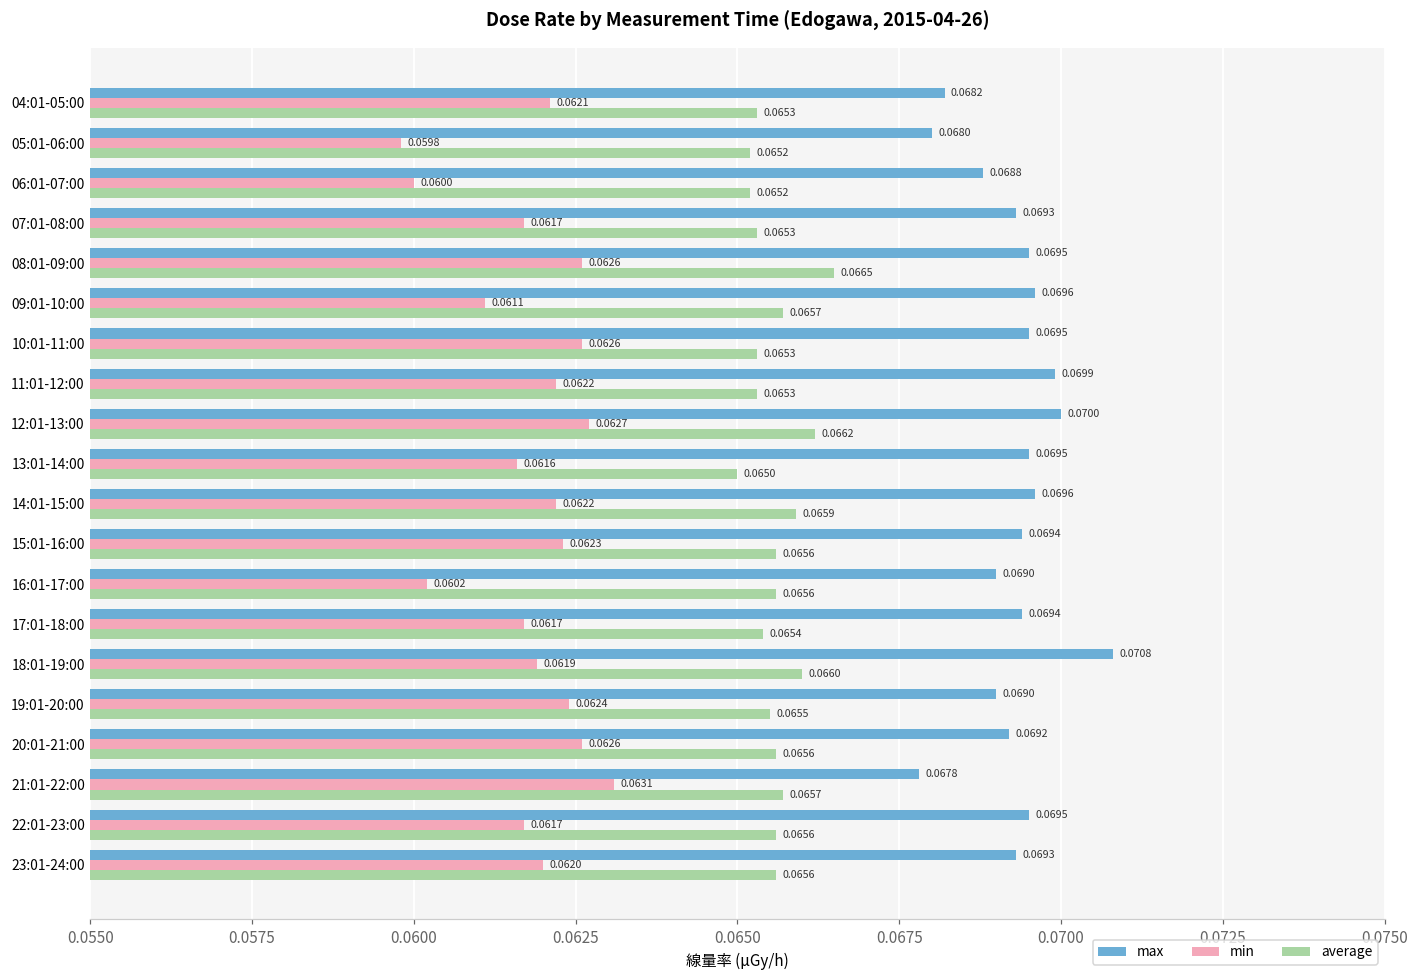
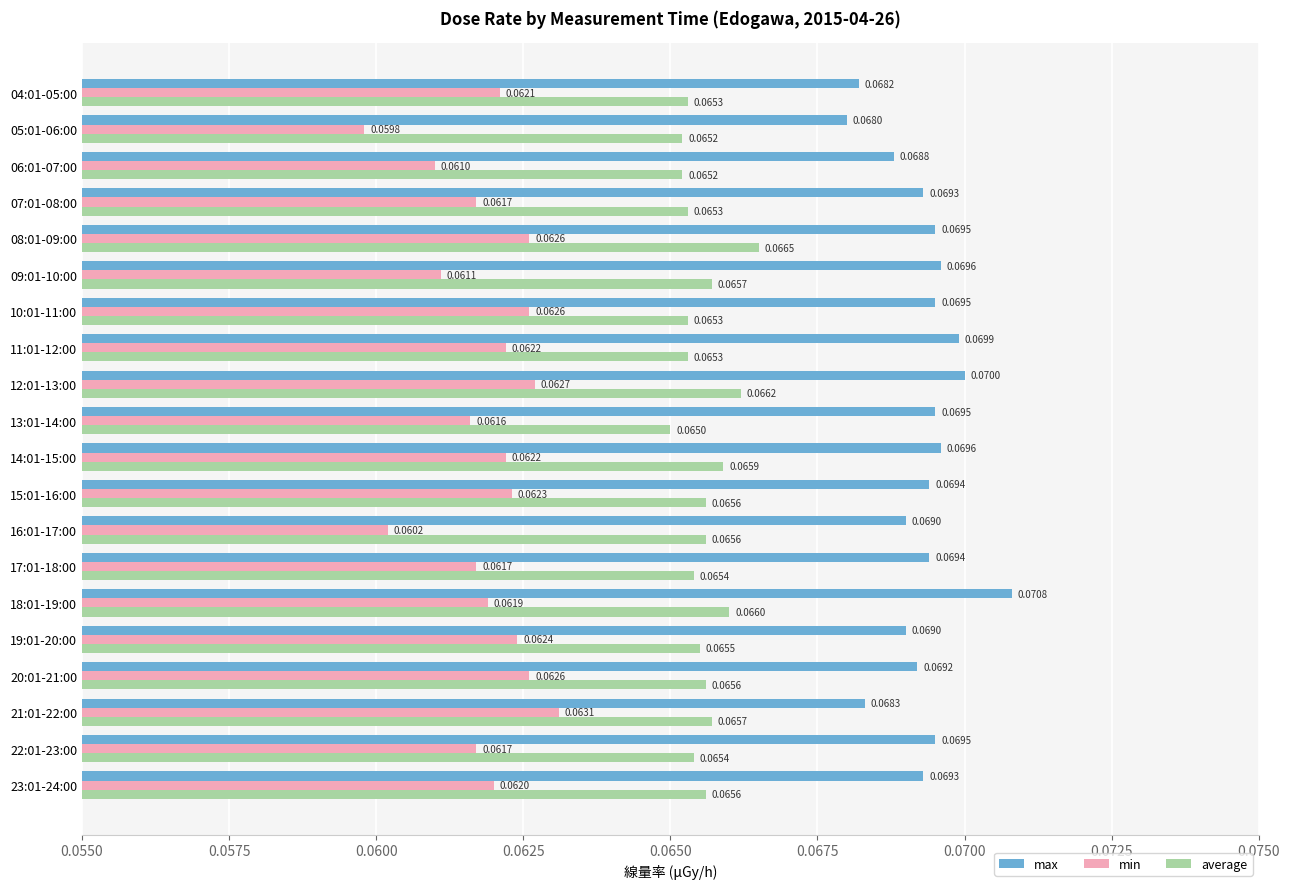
  {
    "max": {
      "04:01-05:00": 0.0682,
      "05:01-06:00": 0.0680,
      "06:01-07:00": 0.0688,
      "07:01-08:00": 0.0693,
      "08:01-09:00": 0.0695,
      "09:01-10:00": 0.0696,
      "10:01-11:00": 0.0695,
      "11:01-12:00": 0.0699,
      "12:01-13:00": 0.0700,
      "13:01-14:00": 0.0695,
      "14:01-15:00": 0.0696,
      "15:01-16:00": 0.0694,
      "16:01-17:00": 0.0690,
      "17:01-18:00": 0.0694,
      "18:01-19:00": 0.0708,
      "19:01-20:00": 0.0690,
      "20:01-21:00": 0.0692,
-     "21:01-22:00": 0.0678,
+     "21:01-22:00": 0.0683,
      "22:01-23:00": 0.0695,
      "23:01-24:00": 0.0693
    },
    "min": {
      "04:01-05:00": 0.0621,
      "05:01-06:00": 0.0598,
-     "06:01-07:00": 0.0600,
+     "06:01-07:00": 0.0610,
      "07:01-08:00": 0.0617,
      "08:01-09:00": 0.0626,
      "09:01-10:00": 0.0611,
      "10:01-11:00": 0.0626,
      "11:01-12:00": 0.0622,
      "12:01-13:00": 0.0627,
      "13:01-14:00": 0.0616,
      "14:01-15:00": 0.0622,
      "15:01-16:00": 0.0623,
      "16:01-17:00": 0.0602,
      "17:01-18:00": 0.0617,
      "18:01-19:00": 0.0619,
      "19:01-20:00": 0.0624,
      "20:01-21:00": 0.0626,
      "21:01-22:00": 0.0631,
      "22:01-23:00": 0.0617,
      "23:01-24:00": 0.0620
    },
    "average": {
      "04:01-05:00": 0.0653,
      "05:01-06:00": 0.0652,
      "06:01-07:00": 0.0652,
      "07:01-08:00": 0.0653,
      "08:01-09:00": 0.0665,
      "09:01-10:00": 0.0657,
      "10:01-11:00": 0.0653,
      "11:01-12:00": 0.0653,
      "12:01-13:00": 0.0662,
      "13:01-14:00": 0.0650,
      "14:01-15:00": 0.0659,
      "15:01-16:00": 0.0656,
      "16:01-17:00": 0.0656,
      "17:01-18:00": 0.0654,
      "18:01-19:00": 0.0660,
      "19:01-20:00": 0.0655,
      "20:01-21:00": 0.0656,
      "21:01-22:00": 0.0657,
-     "22:01-23:00": 0.0656,
+     "22:01-23:00": 0.0654,
      "23:01-24:00": 0.0656
    }
  }
